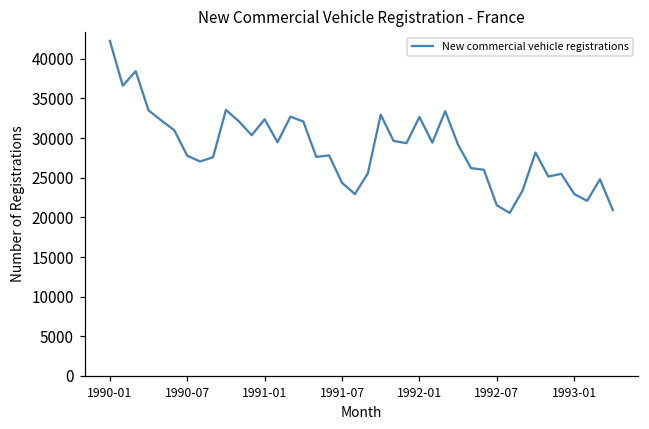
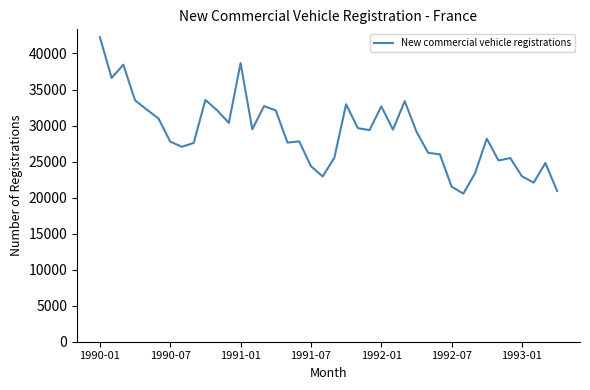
  {
    "1990-01": 42000,
    "1990-07": 28000,
-   "1991-01": 32000,
+   "1991-01": 39000,
    "1991-07": 24000,
    "1992-01": 33000,
    "1992-07": 22000,
    "1993-01": 23000
  }
